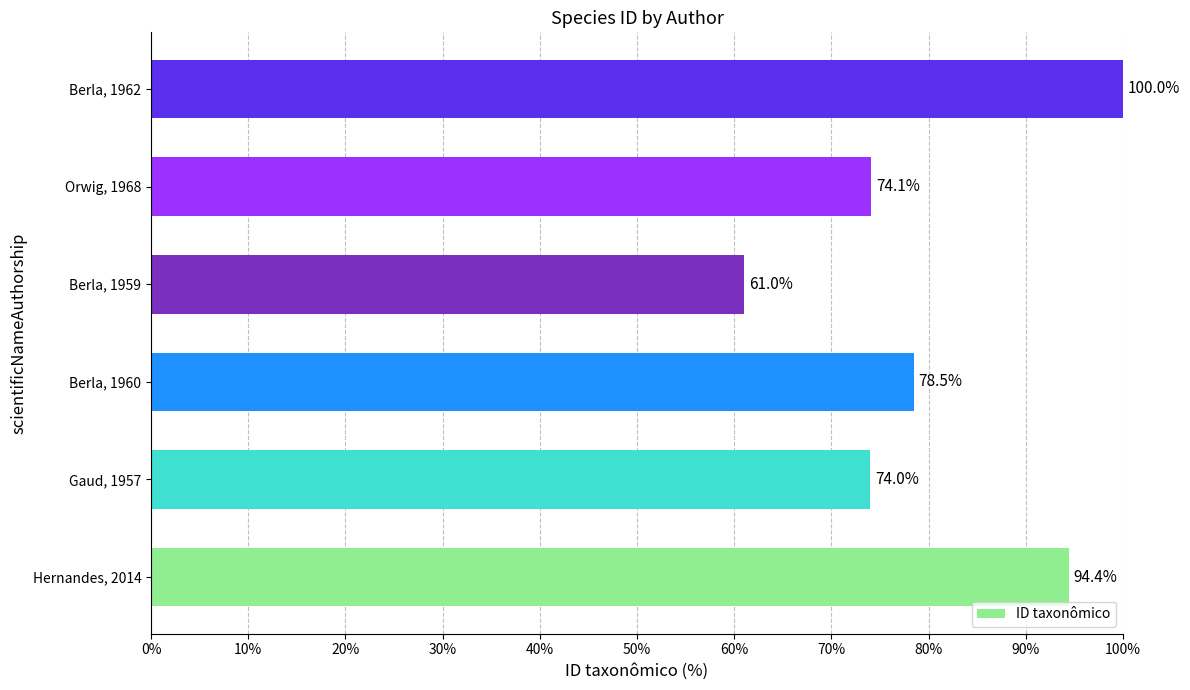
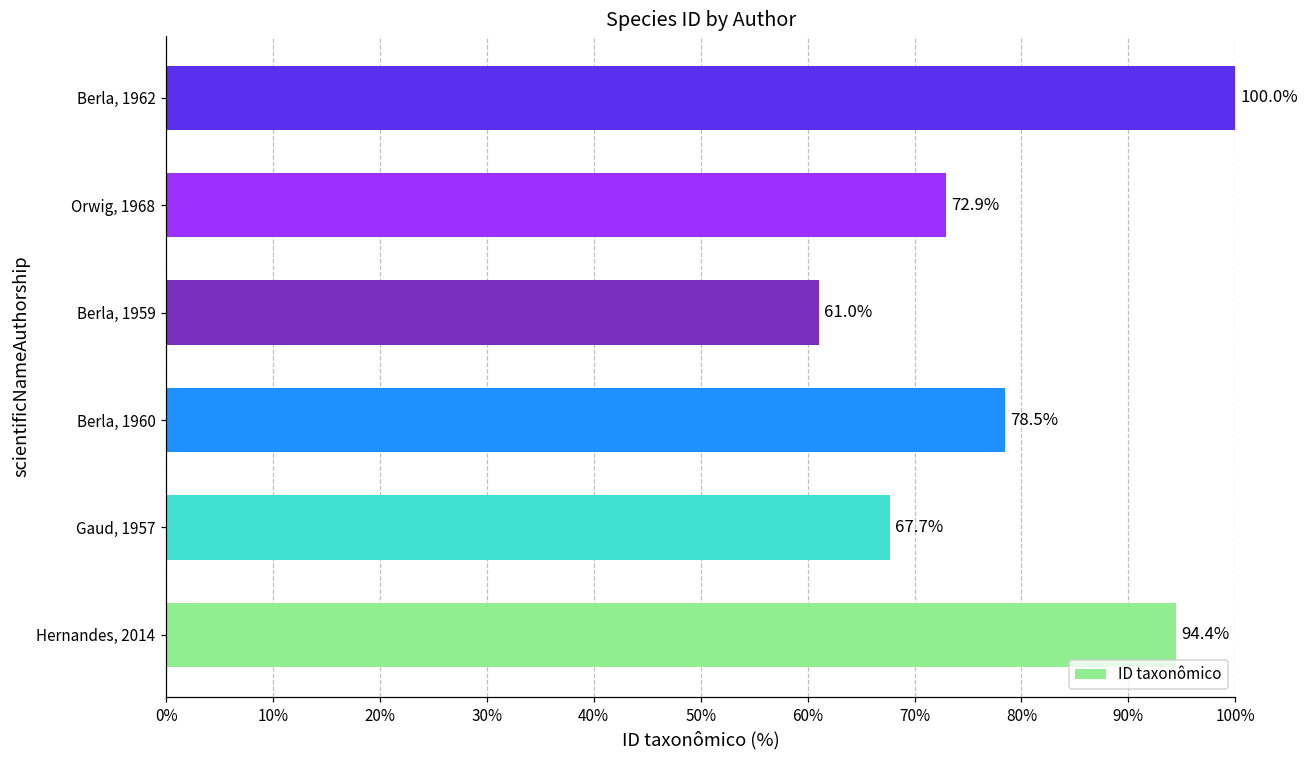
  {
    "Berla, 1962": "100.0%",
-   "Orwig, 1968": "74.1%",
+   "Orwig, 1968": "72.9%",
    "Berla, 1959": "61.0%",
    "Berla, 1960": "78.5%",
-   "Gaud, 1957": "74.0%",
+   "Gaud, 1957": "67.7%",
    "Hernandes, 2014": "94.4%"
  }
